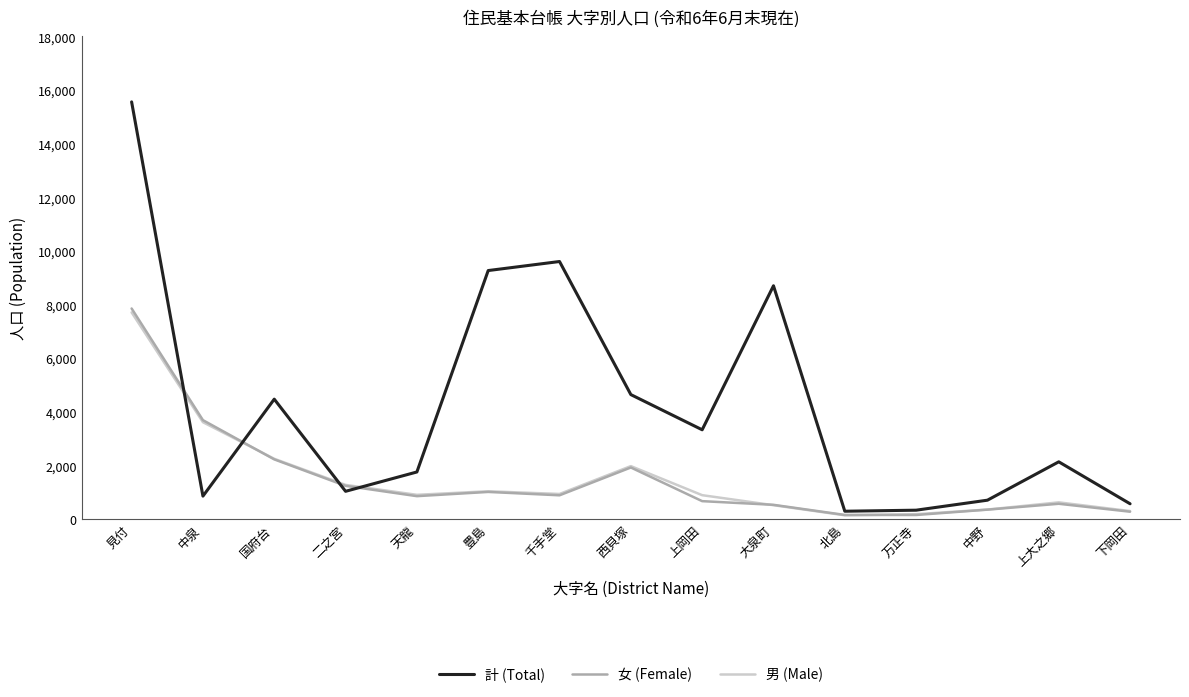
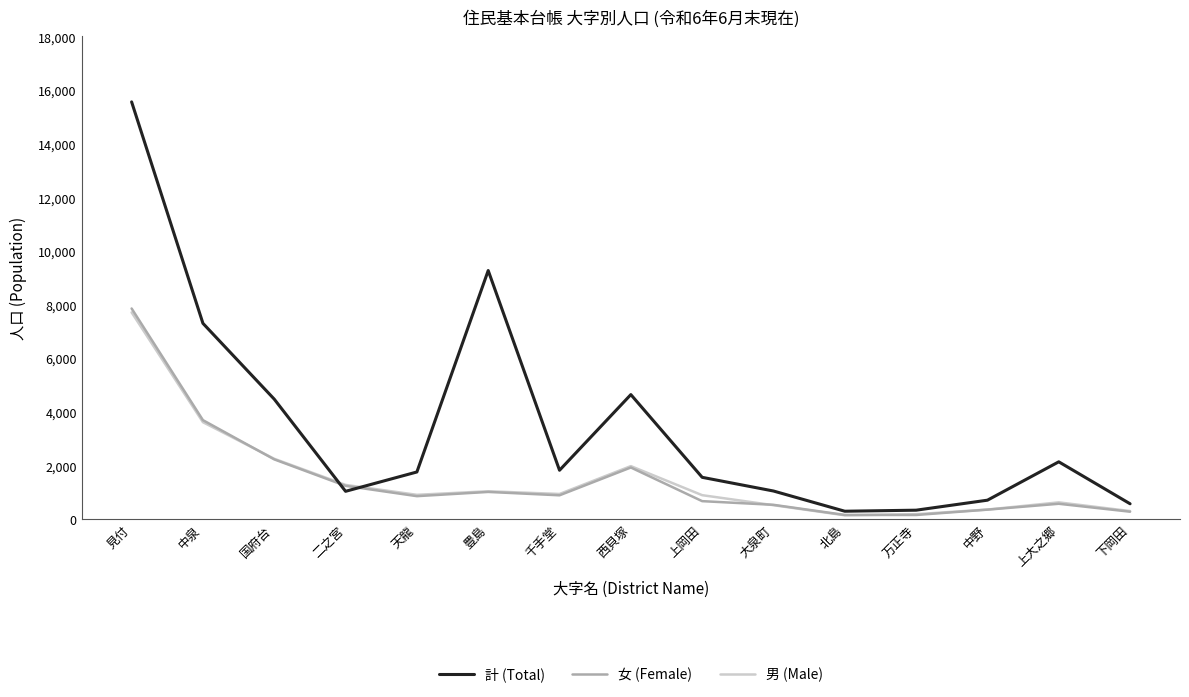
  {
    "計 (Total)": {
      "見付": "15,600",
-     "中泉": "900",
+     "中泉": "7,300",
      "国府台": "4,500",
      "二之宮": "1,000",
      "天龍": "1,800",
      "豊島": "9,300",
-     "千手堂": "9,600",
+     "千手堂": "1,800",
      "西貝塚": "4,600",
-     "上岡田": "3,300",
-     "大泉町": "8,700",
+     "上岡田": "1,600",
+     "大泉町": "1,000",
      "北島": "300",
      "万正寺": "300",
      "中野": "700",
      "上大之郷": "2,100",
      "下岡田": "600"
    }
  }
